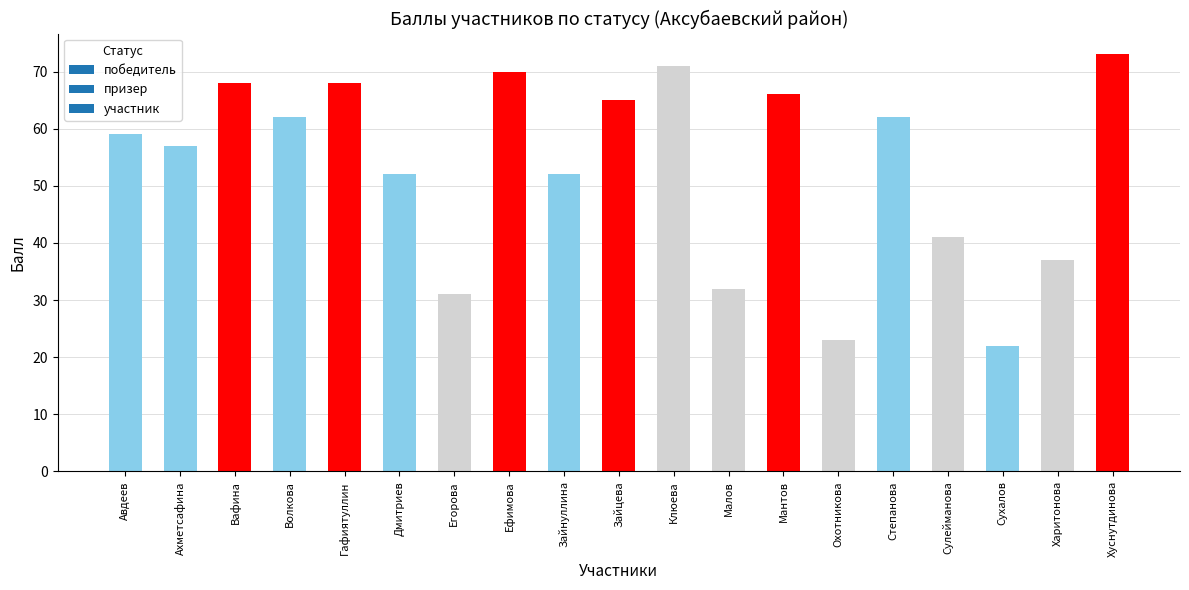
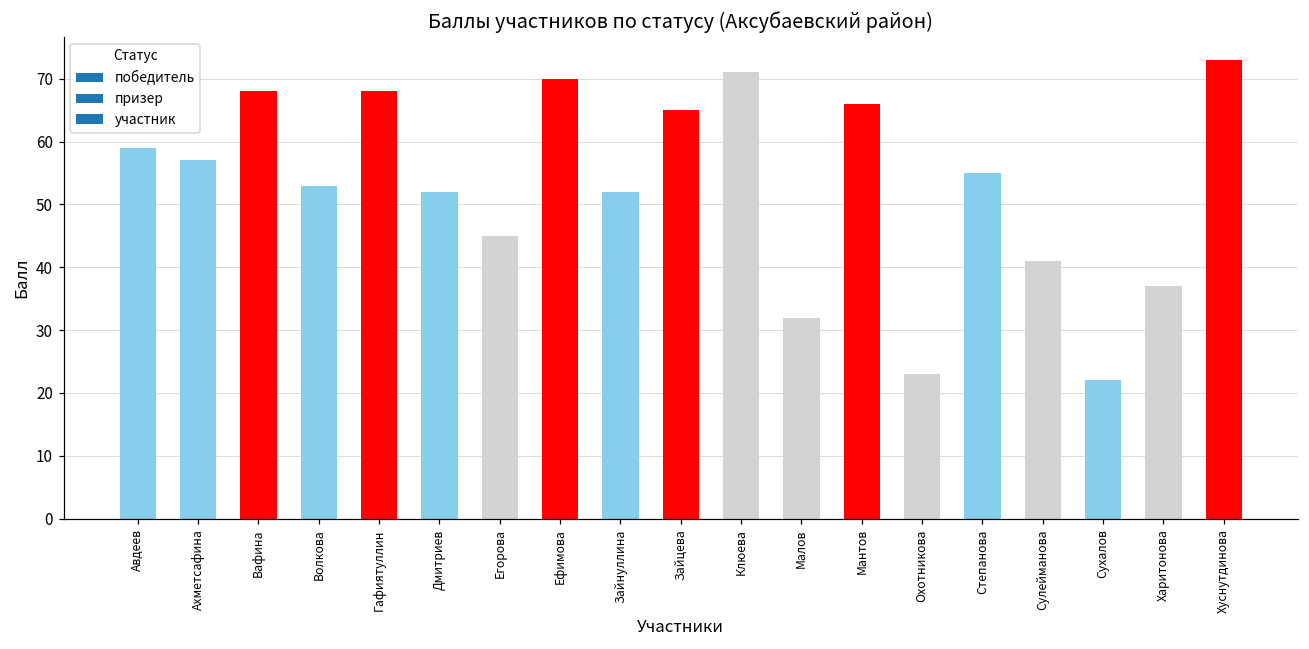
  {
    "Авдеев": 59,
    "Ахметсафина": 57,
    "Вафина": 68,
-   "Волкова": 62,
+   "Волкова": 53,
    "Гафиятуллин": 68,
    "Дмитриев": 52,
-   "Егорова": 31,
+   "Егорова": 45,
    "Ефимова": 70,
    "Зайнуллина": 52,
    "Зайцева": 65,
    "Клюева": 71,
    "Малов": 32,
    "Мантов": 66,
    "Охотникова": 23,
-   "Степанова": 62,
+   "Степанова": 55,
    "Сулейманова": 41,
    "Сухалов": 22,
    "Харитонова": 37,
    "Хуснутдинова": 73
  }
